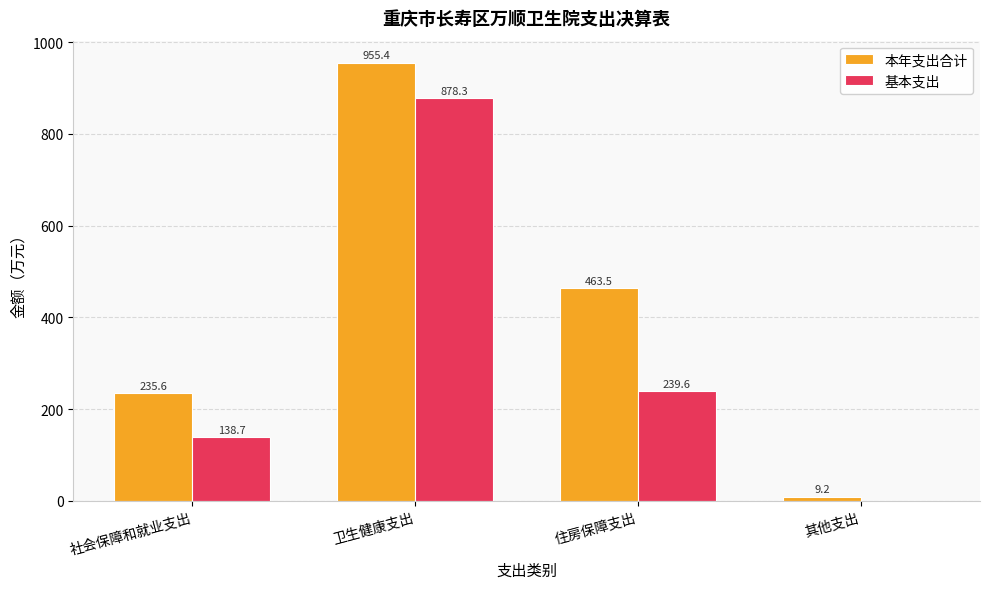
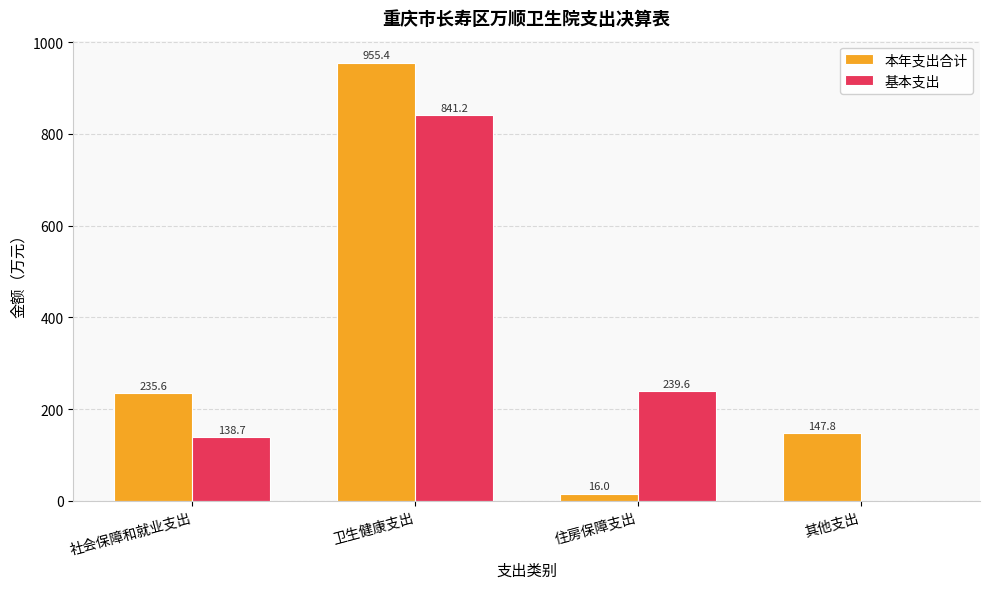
  {
    "本年支出合计": {
      "社会保障和就业支出": 235.6,
      "卫生健康支出": 955.4,
-     "住房保障支出": 463.5,
-     "其他支出": 9.2
+     "住房保障支出": 16.0,
+     "其他支出": 147.8
    },
    "基本支出": {
      "社会保障和就业支出": 138.7,
-     "卫生健康支出": 878.3,
+     "卫生健康支出": 841.2,
      "住房保障支出": 239.6
    }
  }
